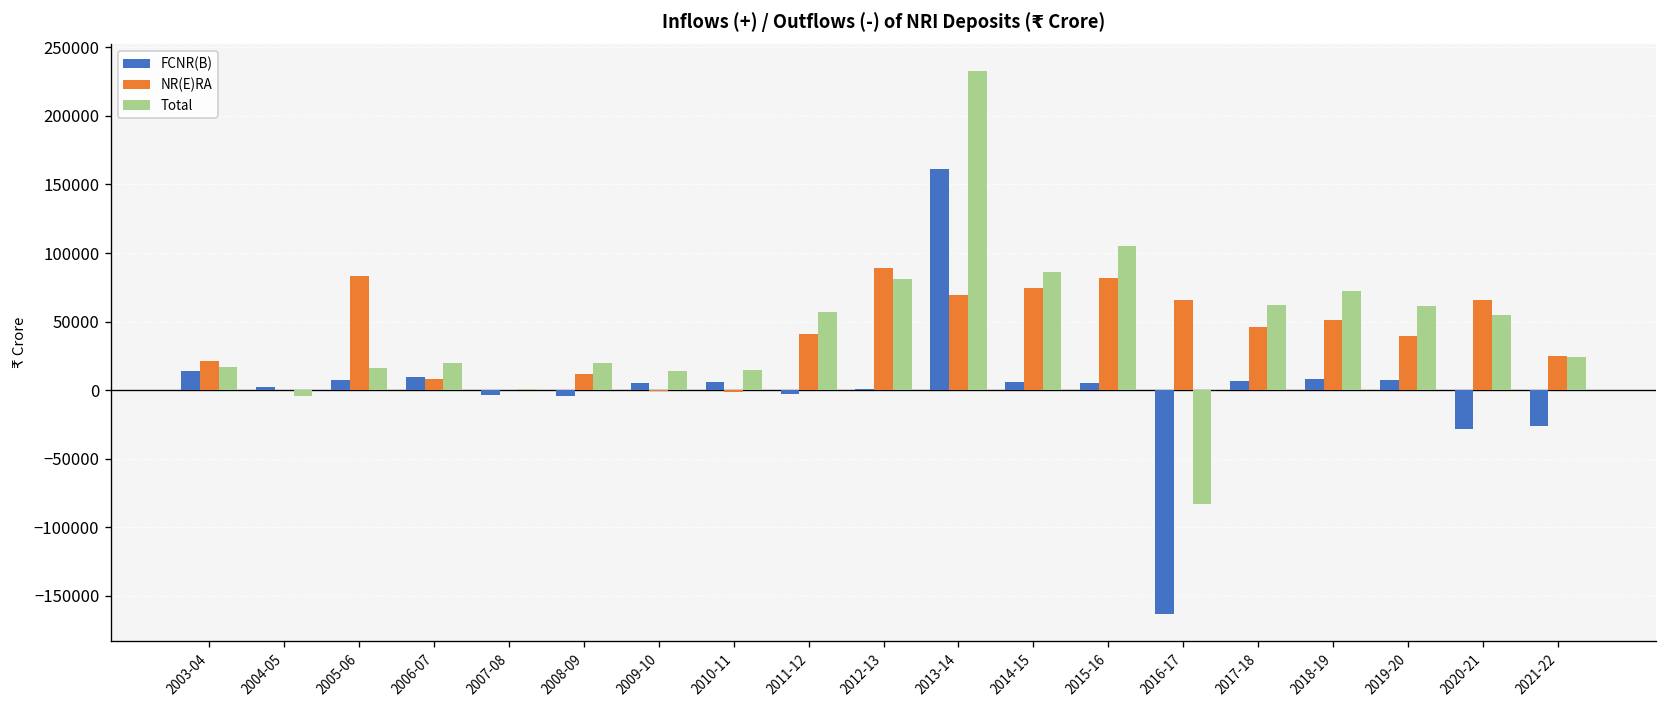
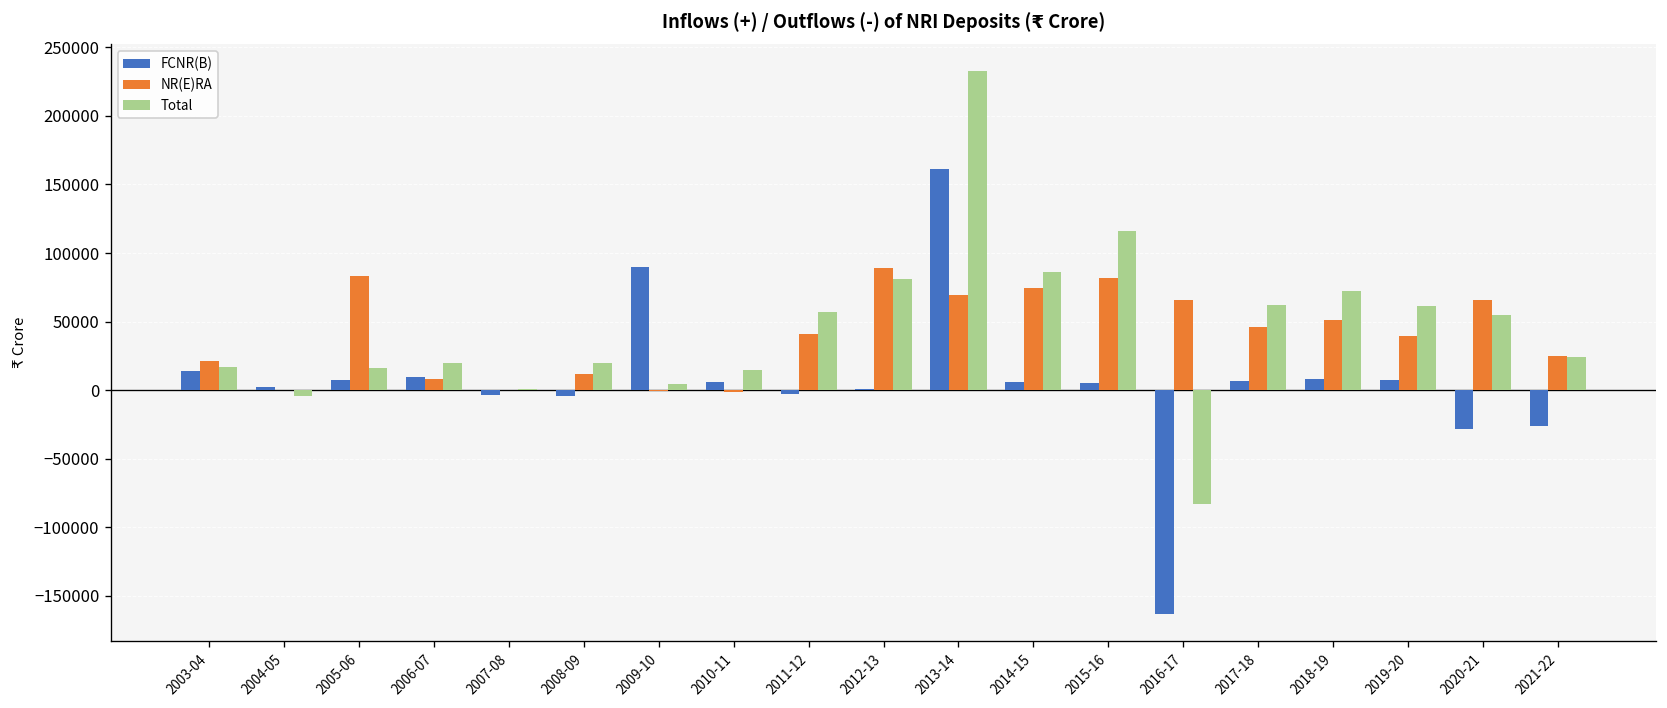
  {
    "FCNR(B)": {
      "2003-04": 14000,
      "2004-05": 2000,
      "2005-06": 7000,
      "2006-07": 9000,
      "2007-08": -4000,
      "2008-09": -4000,
-     "2009-10": 5000,
+     "2009-10": 90000,
      "2010-11": 6000,
      "2011-12": -3000,
      "2013-14": 161000,
      "2014-15": 6000,
      "2015-16": 5000,
      "2016-17": -163000,
      "2017-18": 7000,
      "2018-19": 8000,
      "2019-20": 8000,
      "2020-21": -28000,
      "2021-22": -26000
    },
    "NR(E)RA": {
      "2003-04": 22000,
      "2005-06": 84000,
      "2006-07": 8000,
      "2008-09": 12000,
      "2011-12": 41000,
      "2012-13": 89000,
      "2013-14": 69000,
      "2014-15": 75000,
      "2015-16": 82000,
      "2016-17": 65000,
      "2017-18": 46000,
      "2018-19": 51000,
      "2019-20": 39000,
      "2020-21": 66000,
      "2021-22": 25000
    },
    "Total": {
      "2003-04": 17000,
      "2004-05": -4000,
      "2005-06": 16000,
      "2006-07": 20000,
      "2008-09": 20000,
-     "2009-10": 14000,
+     "2009-10": 4000,
      "2010-11": 15000,
      "2011-12": 57000,
      "2012-13": 81000,
      "2013-14": 232000,
      "2014-15": 86000,
-     "2015-16": 105000,
+     "2015-16": 116000,
      "2016-17": -83000,
      "2017-18": 62000,
      "2018-19": 73000,
      "2019-20": 61000,
      "2020-21": 55000,
      "2021-22": 24000
    }
  }
